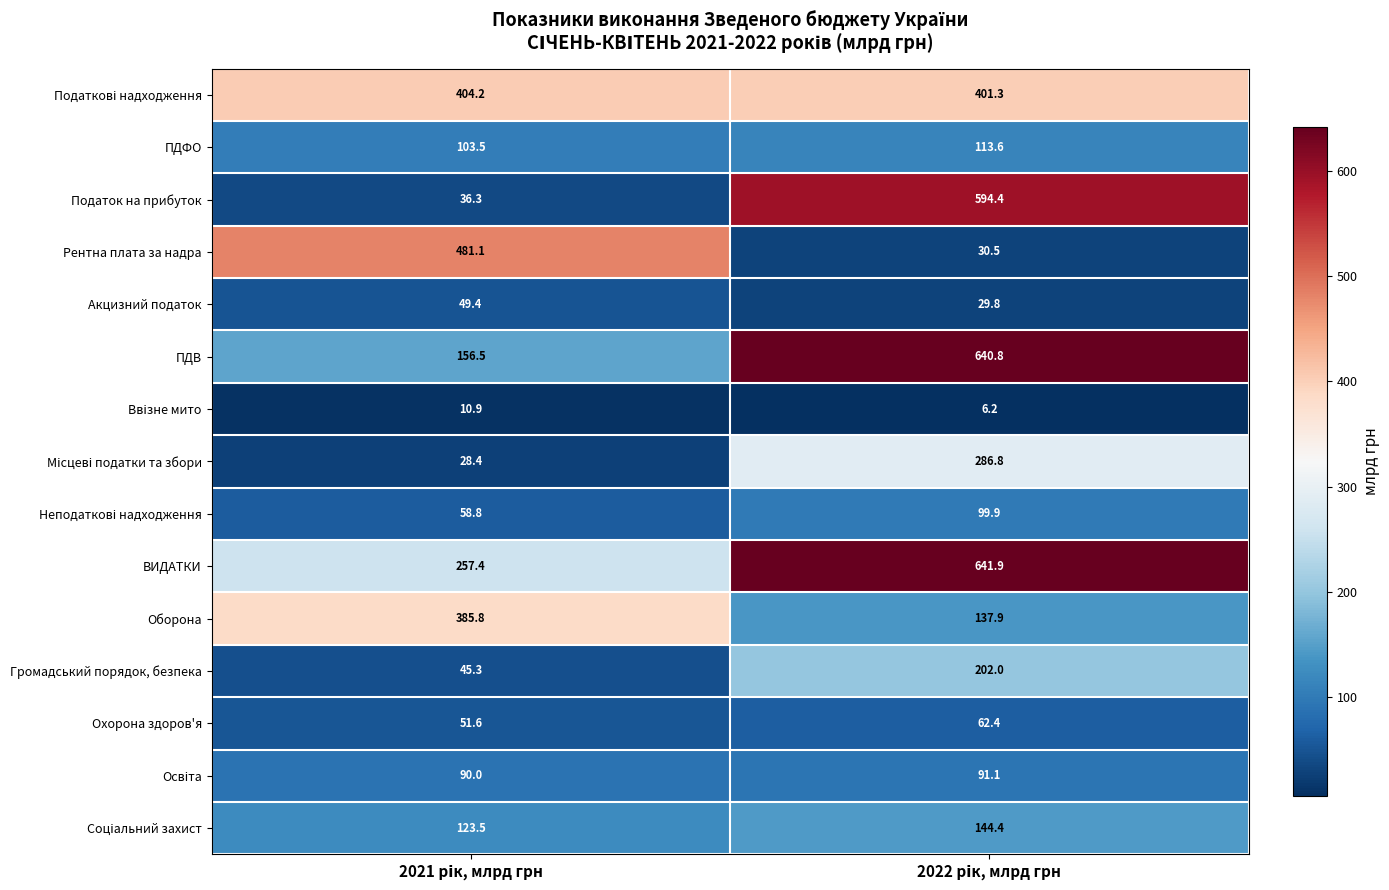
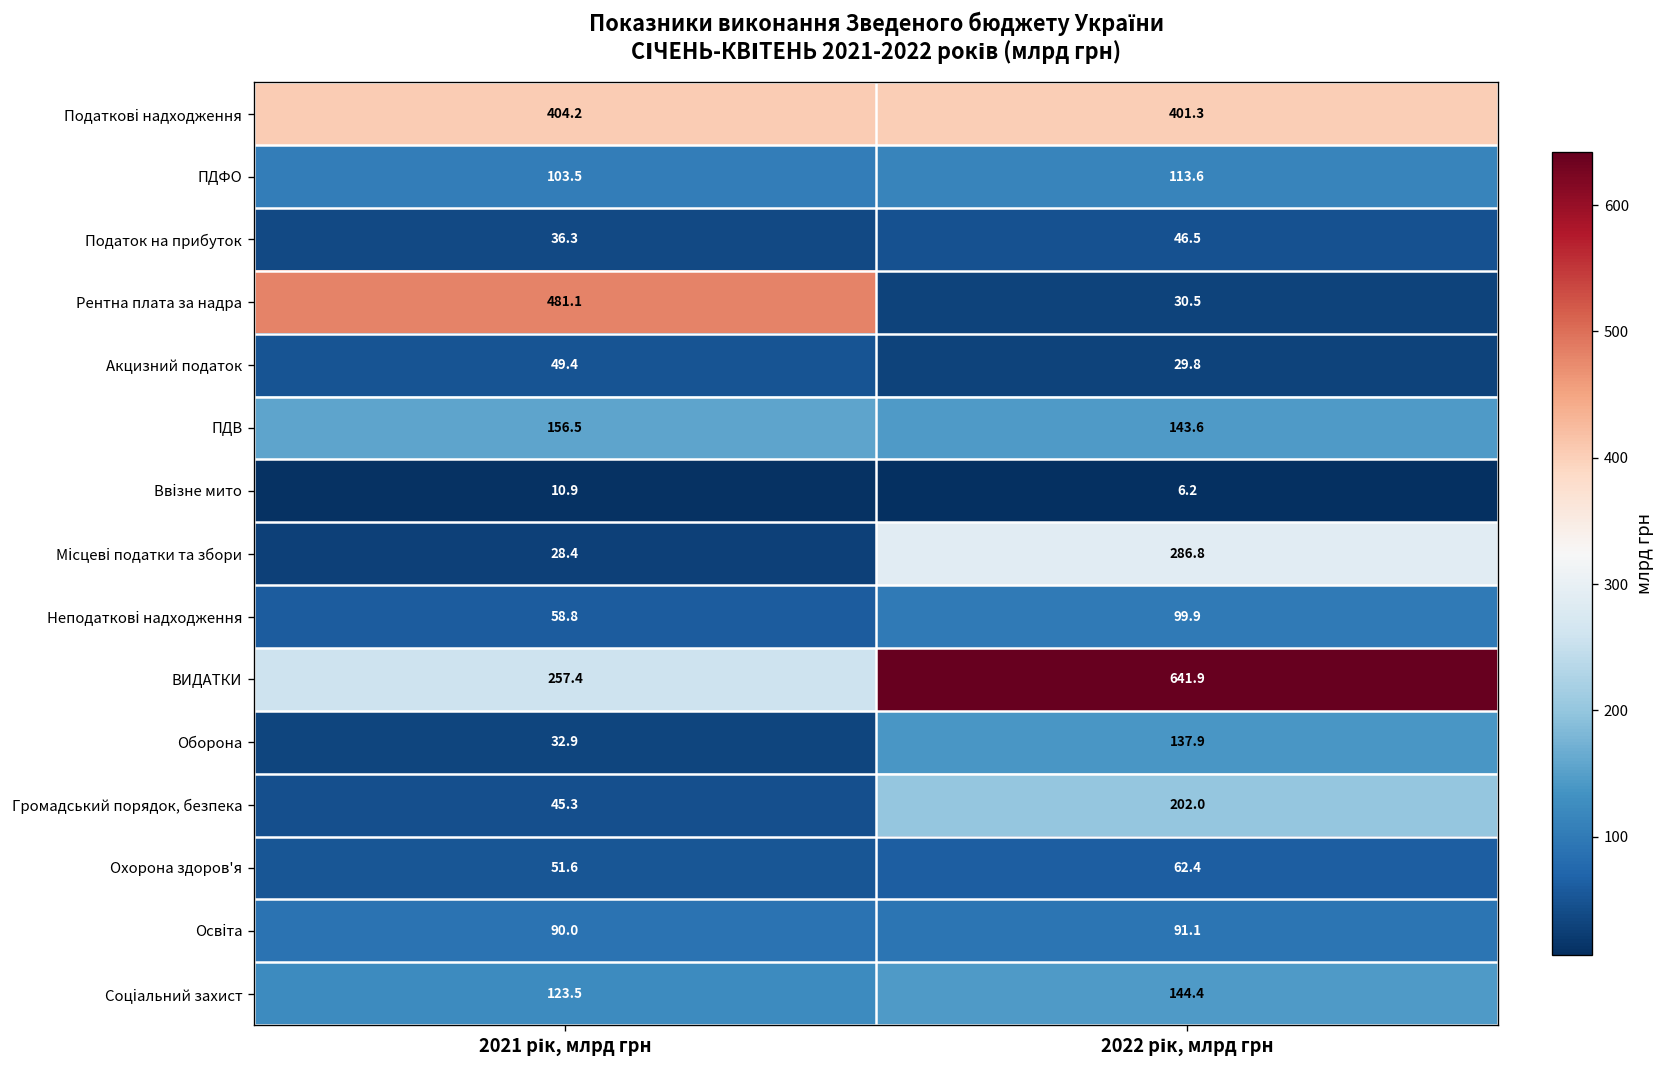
  {
    "Податкові надходження": {
      "2021 рік, млрд грн": 404.2,
      "2022 рік, млрд грн": 401.3
    },
    "ПДФО": {
      "2021 рік, млрд грн": 103.5,
      "2022 рік, млрд грн": 113.6
    },
    "Податок на прибуток": {
      "2021 рік, млрд грн": 36.3,
-     "2022 рік, млрд грн": 594.4
+     "2022 рік, млрд грн": 46.5
    },
    "Рентна плата за надра": {
      "2021 рік, млрд грн": 481.1,
      "2022 рік, млрд грн": 30.5
    },
    "Акцизний податок": {
      "2021 рік, млрд грн": 49.4,
      "2022 рік, млрд грн": 29.8
    },
    "ПДВ": {
      "2021 рік, млрд грн": 156.5,
-     "2022 рік, млрд грн": 640.8
+     "2022 рік, млрд грн": 143.6
    },
    "Ввізне мито": {
      "2021 рік, млрд грн": 10.9,
      "2022 рік, млрд грн": 6.2
    },
    "Місцеві податки та збори": {
      "2021 рік, млрд грн": 28.4,
      "2022 рік, млрд грн": 286.8
    },
    "Неподаткові надходження": {
      "2021 рік, млрд грн": 58.8,
      "2022 рік, млрд грн": 99.9
    },
    "ВИДАТКИ": {
      "2021 рік, млрд грн": 257.4,
      "2022 рік, млрд грн": 641.9
    },
    "Оборона": {
-     "2021 рік, млрд грн": 385.8,
+     "2021 рік, млрд грн": 32.9,
      "2022 рік, млрд грн": 137.9
    },
    "Громадський порядок, безпека": {
      "2021 рік, млрд грн": 45.3,
      "2022 рік, млрд грн": 202.0
    },
    "Охорона здоров'я": {
      "2021 рік, млрд грн": 51.6,
      "2022 рік, млрд грн": 62.4
    },
    "Освіта": {
      "2021 рік, млрд грн": 90.0,
      "2022 рік, млрд грн": 91.1
    },
    "Соціальний захист": {
      "2021 рік, млрд грн": 123.5,
      "2022 рік, млрд грн": 144.4
    }
  }
